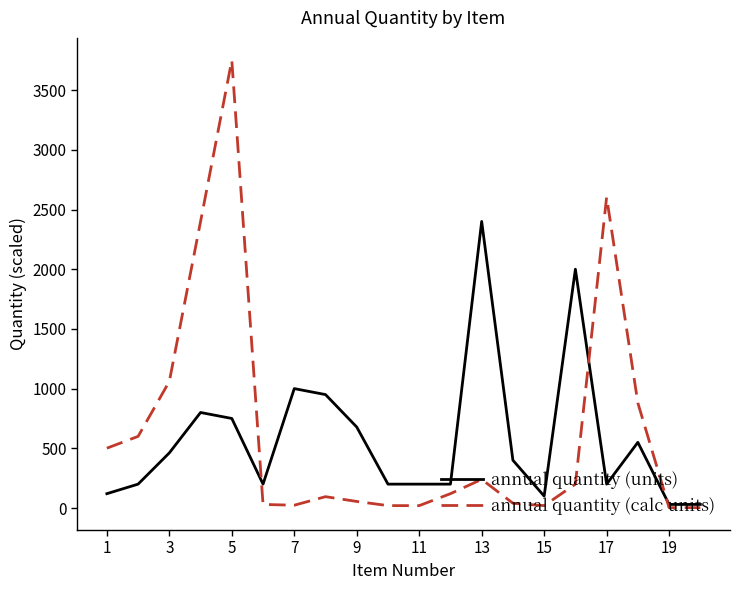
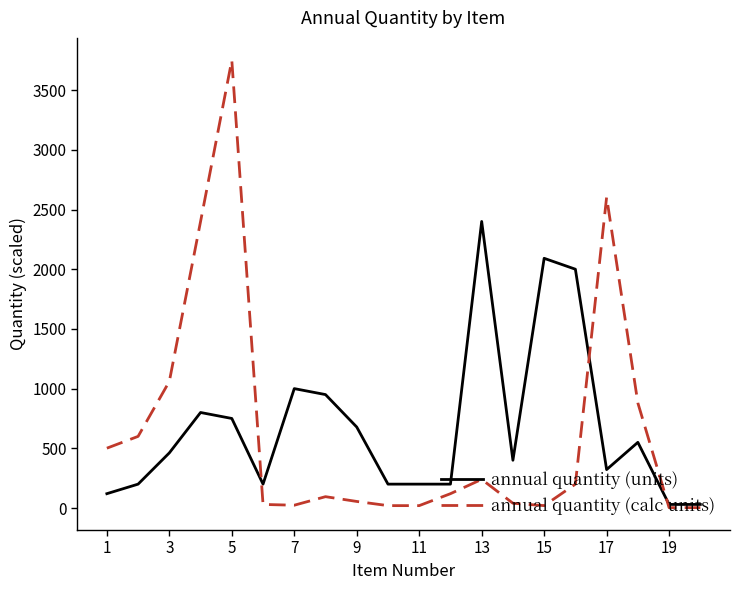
  {
    "annual quantity (units)": {
      "1": 120,
      "3": 460,
      "5": 750,
      "7": 1000,
      "9": 680,
      "11": 200,
      "13": 2400,
-     "15": 100,
-     "17": 200,
+     "15": 2090,
+     "17": 320,
      "19": 30
    },
    "annual quantity (calc units)": {
      "1": 500,
      "3": 1060,
      "5": 3750,
      "7": 20,
      "9": 60,
      "11": 20,
      "13": 240,
      "15": 20,
      "17": 2600,
      "19": 0
    }
  }
